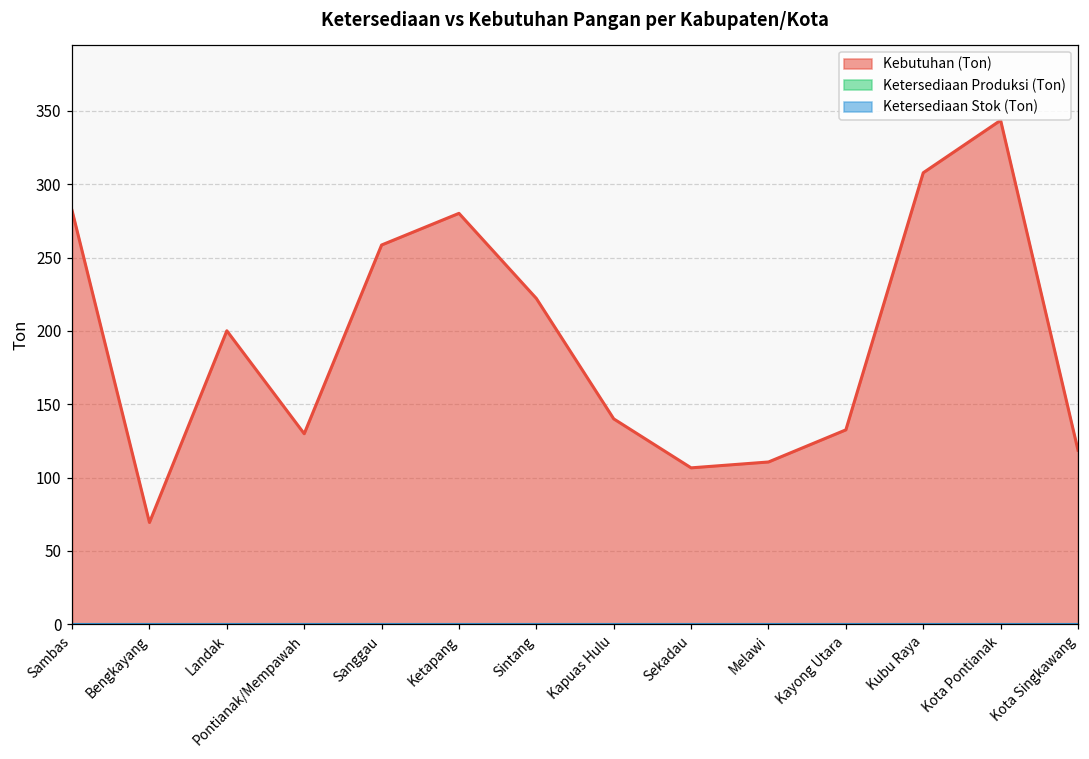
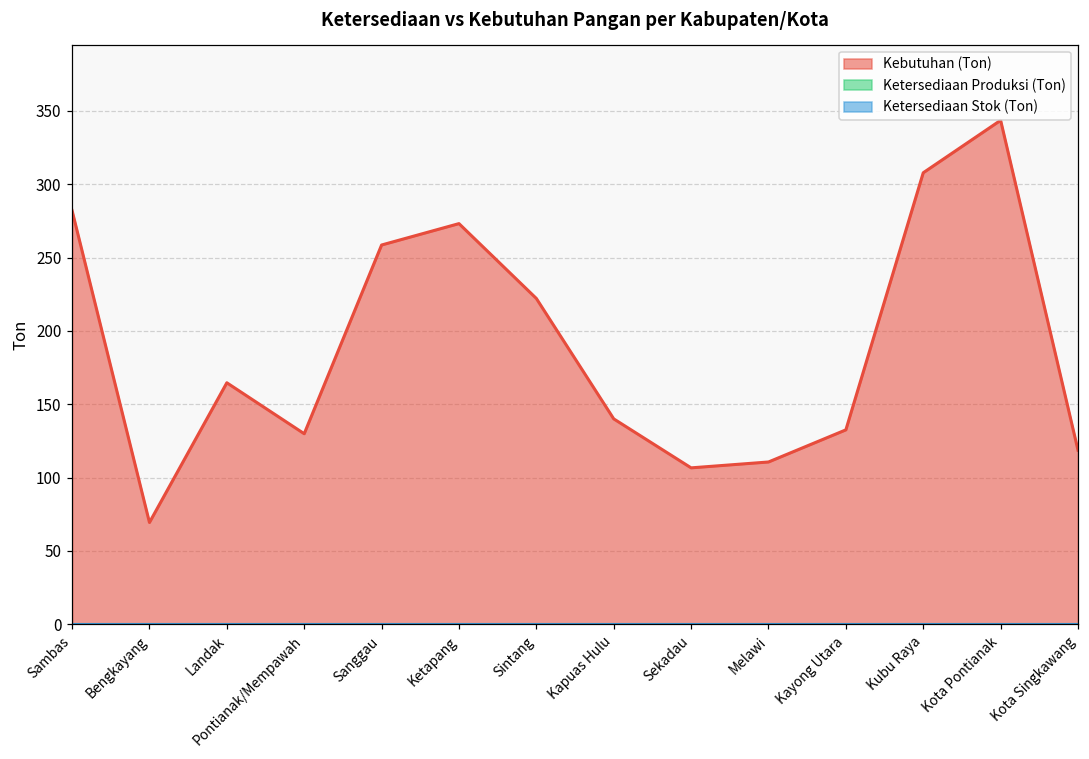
  {
    "Kebutuhan (Ton)": {
      "Sambas": 282,
      "Bengkayang": 69,
-     "Landak": 200,
+     "Landak": 165,
      "Pontianak/Mempawah": 130,
      "Sanggau": 259,
-     "Ketapang": 280,
+     "Ketapang": 273,
      "Sintang": 222,
      "Kapuas Hulu": 140,
      "Sekadau": 107,
      "Melawi": 111,
      "Kayong Utara": 133,
      "Kubu Raya": 308,
      "Kota Pontianak": 344,
      "Kota Singkawang": 119
    },
    "Ketersediaan Stok (Ton)": {
      "Sambas": 0,
      "Bengkayang": 0,
      "Landak": 0,
      "Pontianak/Mempawah": 0,
      "Sanggau": 0,
      "Ketapang": 0,
      "Sintang": 0,
      "Kapuas Hulu": 0,
      "Sekadau": 0,
      "Melawi": 0,
      "Kayong Utara": 0,
      "Kubu Raya": 0,
      "Kota Pontianak": 0,
      "Kota Singkawang": 0
    }
  }
